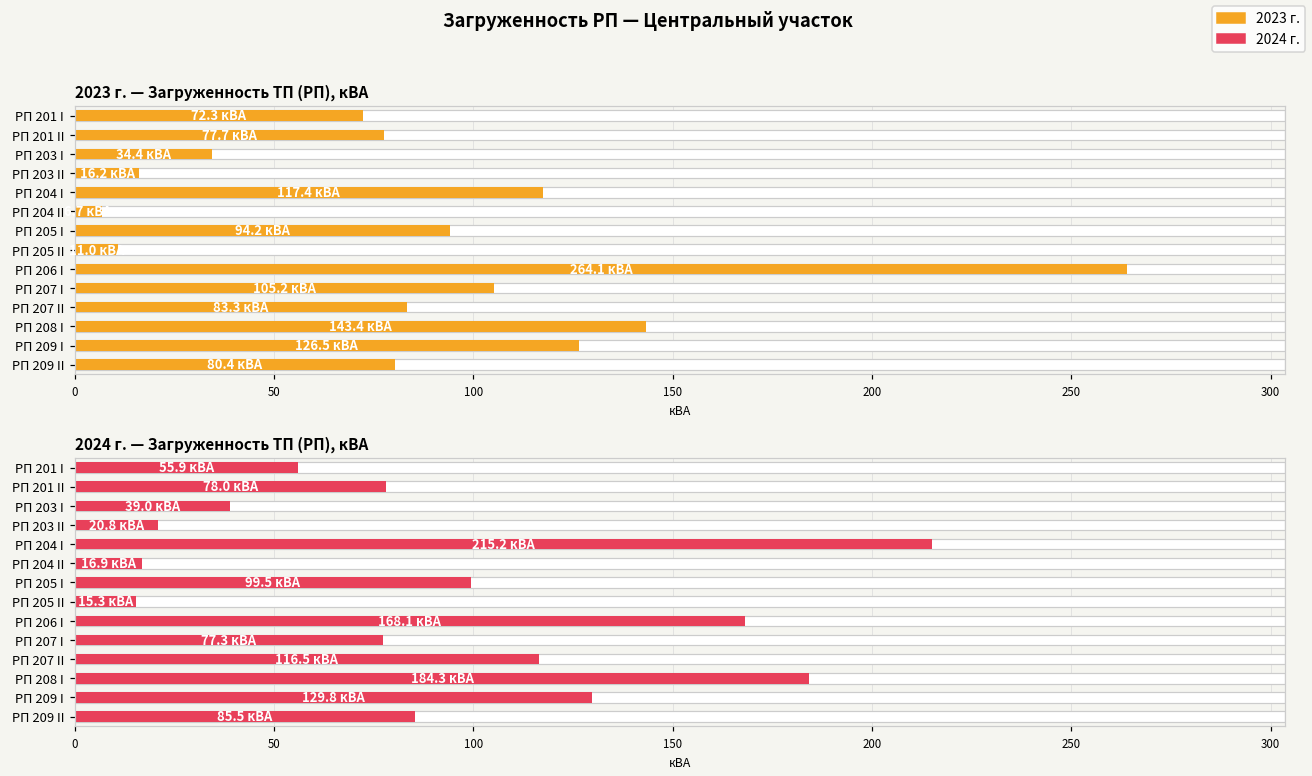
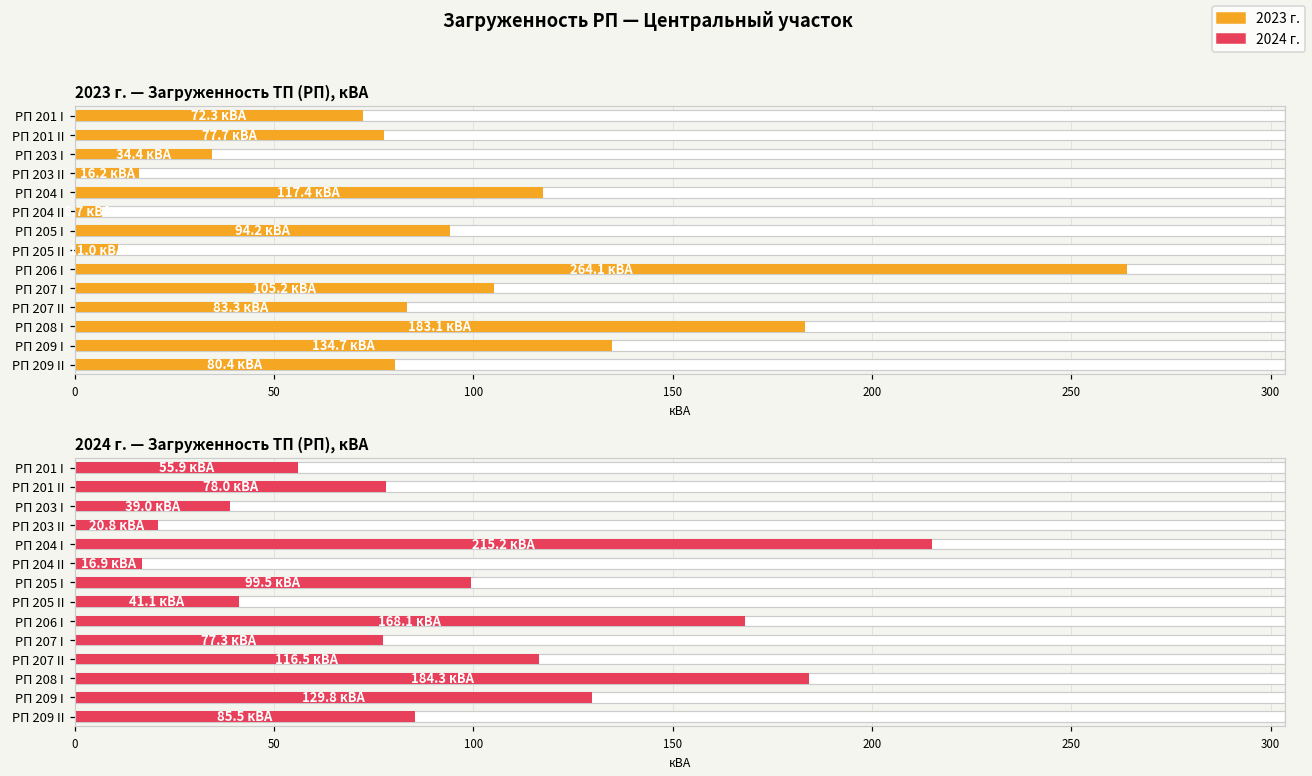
  {
    "2023 г. — Загруженность ТП (РП), кВА": {
      "2023 г.": {
-       "РП 208 I": 143.4,
-       "РП 209 I": 126.5
+       "РП 208 I": 183.1,
+       "РП 209 I": 134.7
      }
    },
    "2024 г. — Загруженность ТП (РП), кВА": {
      "2024 г.": {
-       "РП 205 II": 15.3
+       "РП 205 II": 41.1
      }
    }
  }
